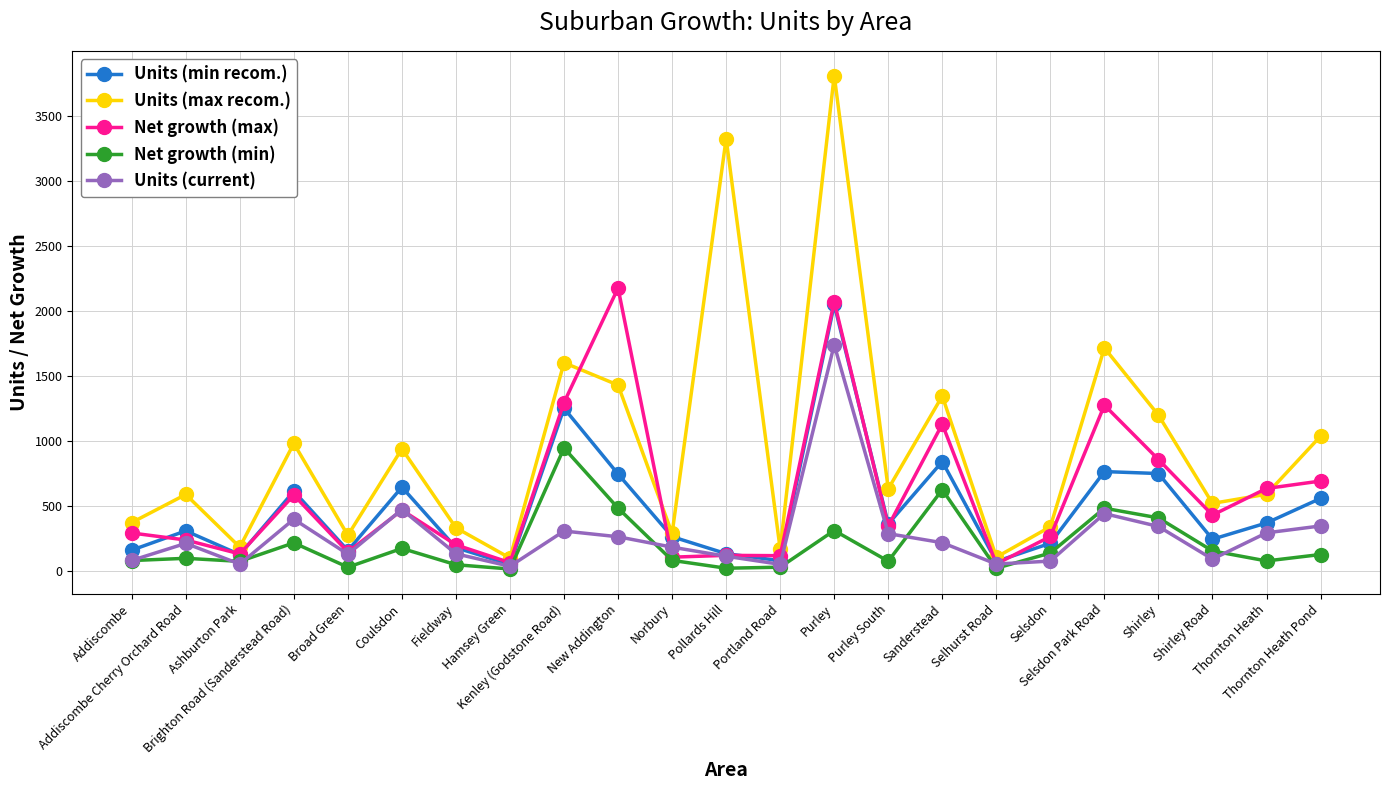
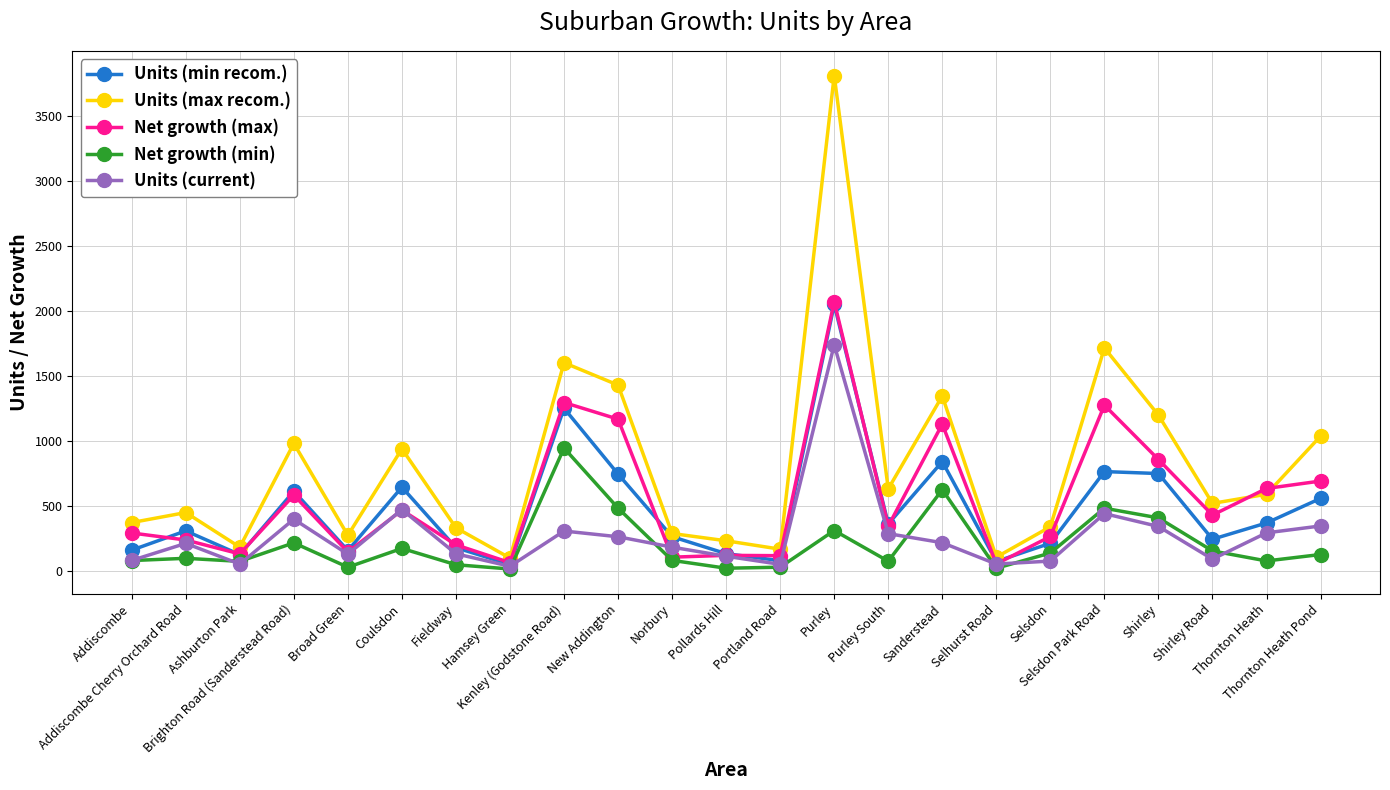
  {
    "Units (min recom.)": {
      "Addiscombe": 160,
      "Addiscombe Cherry Orchard Road": 310,
      "Brighton Road (Sanderstead Road)": 610,
      "Coulsdon": 640,
      "Fieldway": 180,
      "Kenley (Godstone Road)": 1250,
      "New Addington": 740,
      "Norbury": 260,
      "Portland Road": 80,
      "Purley": 2050,
      "Sanderstead": 840,
      "Selsdon": 210,
      "Selsdon Park Road": 760,
      "Shirley": 750,
      "Shirley Road": 240,
      "Thornton Heath": 370,
      "Thornton Heath Pond": 560
    },
    "Units (max recom.)": {
      "Addiscombe": 370,
-     "Addiscombe Cherry Orchard Road": 590,
+     "Addiscombe Cherry Orchard Road": 450,
      "Ashburton Park": 180,
      "Brighton Road (Sanderstead Road)": 980,
      "Broad Green": 270,
      "Coulsdon": 940,
      "Fieldway": 330,
      "Hamsey Green": 100,
      "Kenley (Godstone Road)": 1600,
      "New Addington": 1430,
      "Norbury": 290,
-     "Pollards Hill": 3320,
+     "Pollards Hill": 230,
      "Portland Road": 170,
      "Purley": 3810,
      "Purley South": 630,
      "Sanderstead": 1340,
      "Selhurst Road": 110,
      "Selsdon": 340,
      "Selsdon Park Road": 1710,
      "Shirley": 1200,
      "Shirley Road": 520,
      "Thornton Heath": 590,
      "Thornton Heath Pond": 1040
    },
    "Net growth (max)": {
      "Addiscombe": 290,
      "Addiscombe Cherry Orchard Road": 240,
      "Brighton Road (Sanderstead Road)": 580,
      "Fieldway": 200,
      "Kenley (Godstone Road)": 1290,
-     "New Addington": 2170,
+     "New Addington": 1170,
      "Norbury": 110,
      "Portland Road": 120,
      "Purley": 2070,
      "Sanderstead": 1130,
      "Selsdon": 260,
      "Selsdon Park Road": 1270,
      "Shirley": 860,
      "Shirley Road": 430,
      "Thornton Heath": 630,
      "Thornton Heath Pond": 690
    },
    "Net growth (min)": {
      "Addiscombe Cherry Orchard Road": 100,
      "Ashburton Park": 70,
      "Brighton Road (Sanderstead Road)": 220,
      "Broad Green": 30,
      "Coulsdon": 170,
      "Fieldway": 50,
      "Hamsey Green": 10,
      "Kenley (Godstone Road)": 940,
      "New Addington": 480,
      "Norbury": 80,
      "Pollards Hill": 20,
      "Portland Road": 30,
      "Purley": 310,
      "Purley South": 70,
      "Sanderstead": 620,
      "Selhurst Road": 20,
      "Selsdon": 140,
      "Selsdon Park Road": 480,
      "Shirley": 410,
      "Shirley Road": 150,
      "Thornton Heath": 80,
      "Thornton Heath Pond": 130
    },
    "Units (current)": {
      "Addiscombe Cherry Orchard Road": 210,
      "Ashburton Park": 50,
      "Brighton Road (Sanderstead Road)": 400,
      "Fieldway": 130,
      "Kenley (Godstone Road)": 310,
      "New Addington": 260,
      "Norbury": 180,
      "Portland Road": 50,
      "Purley": 1740,
      "Purley South": 290,
      "Sanderstead": 220,
      "Selsdon": 80,
      "Selsdon Park Road": 440,
      "Shirley": 340,
      "Shirley Road": 90,
      "Thornton Heath": 290,
      "Thornton Heath Pond": 350
    }
  }
